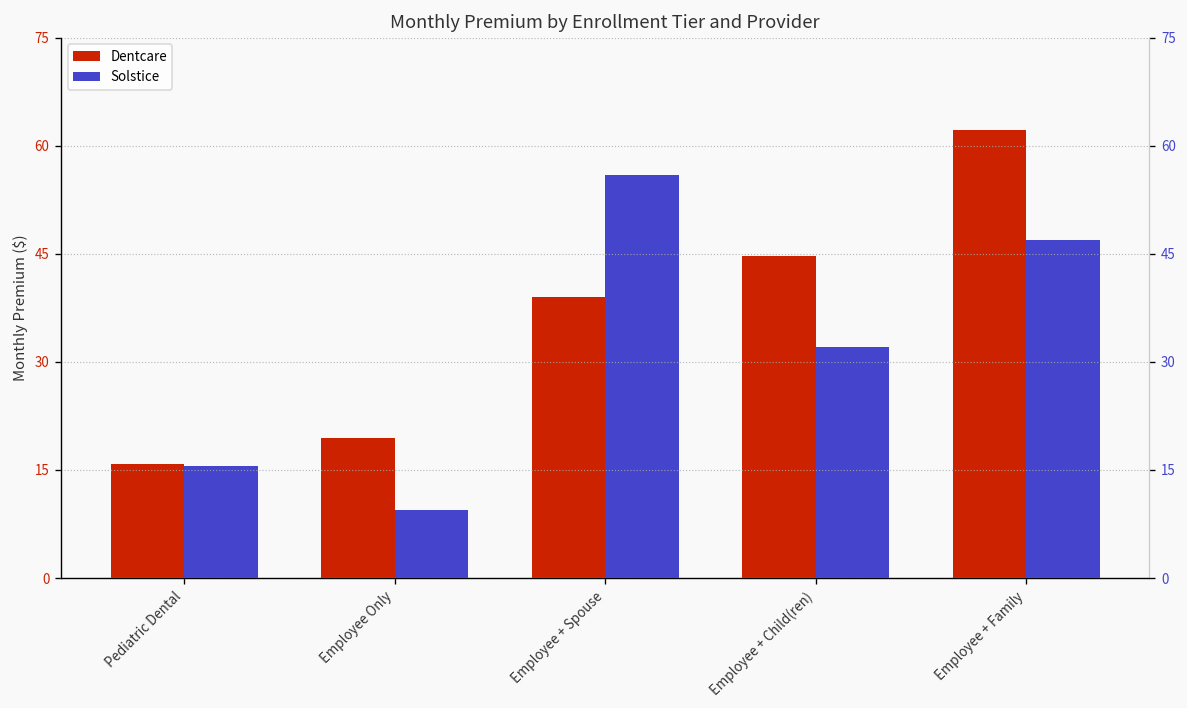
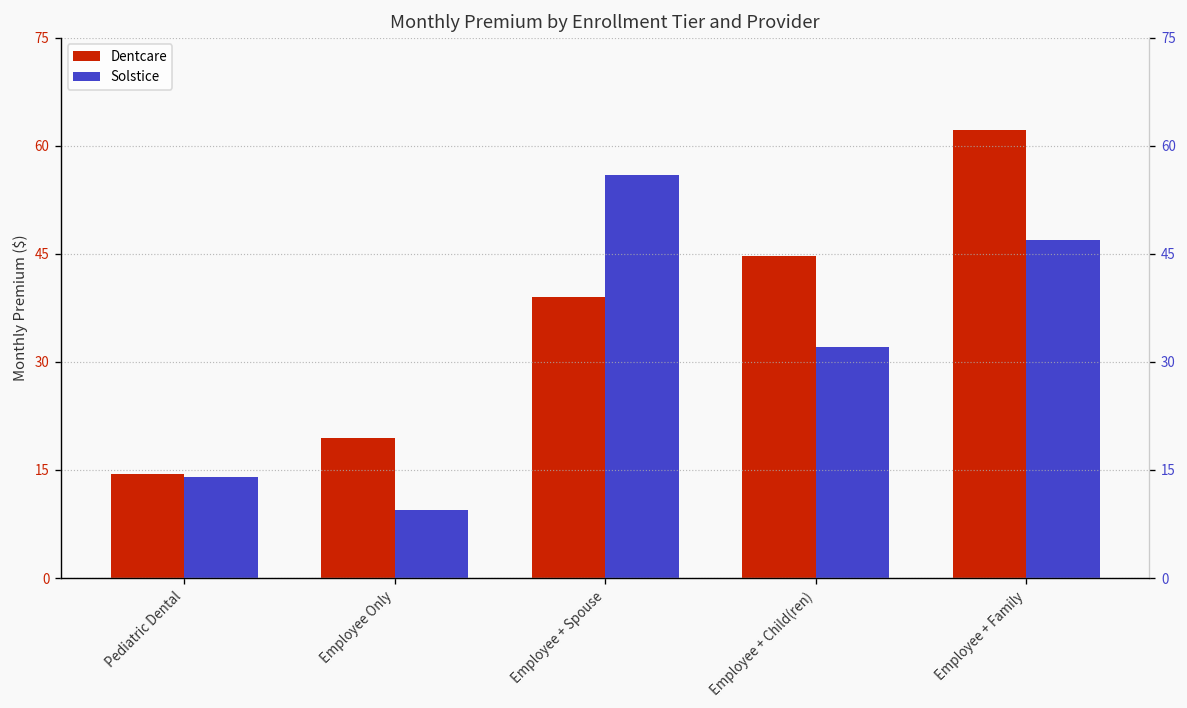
  {
    "Dentcare": {
-     "Pediatric Dental": 16,
+     "Pediatric Dental": 14,
      "Employee Only": 20,
      "Employee + Spouse": 39,
      "Employee + Child(ren)": 45,
      "Employee + Family": 62
    },
    "Solstice": {
-     "Pediatric Dental": 16,
+     "Pediatric Dental": 14,
      "Employee Only": 9,
      "Employee + Spouse": 56,
      "Employee + Child(ren)": 32,
      "Employee + Family": 47
    }
  }
